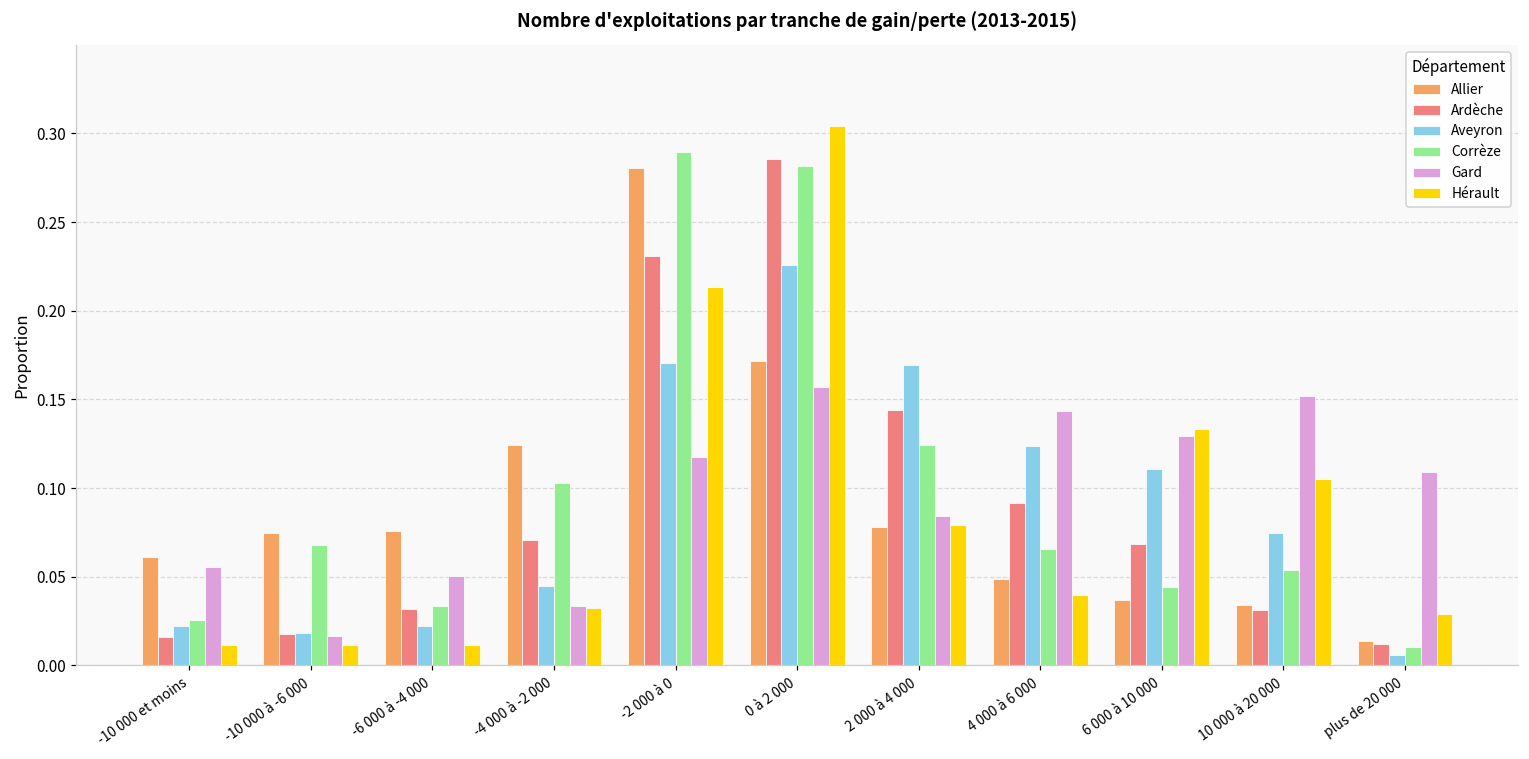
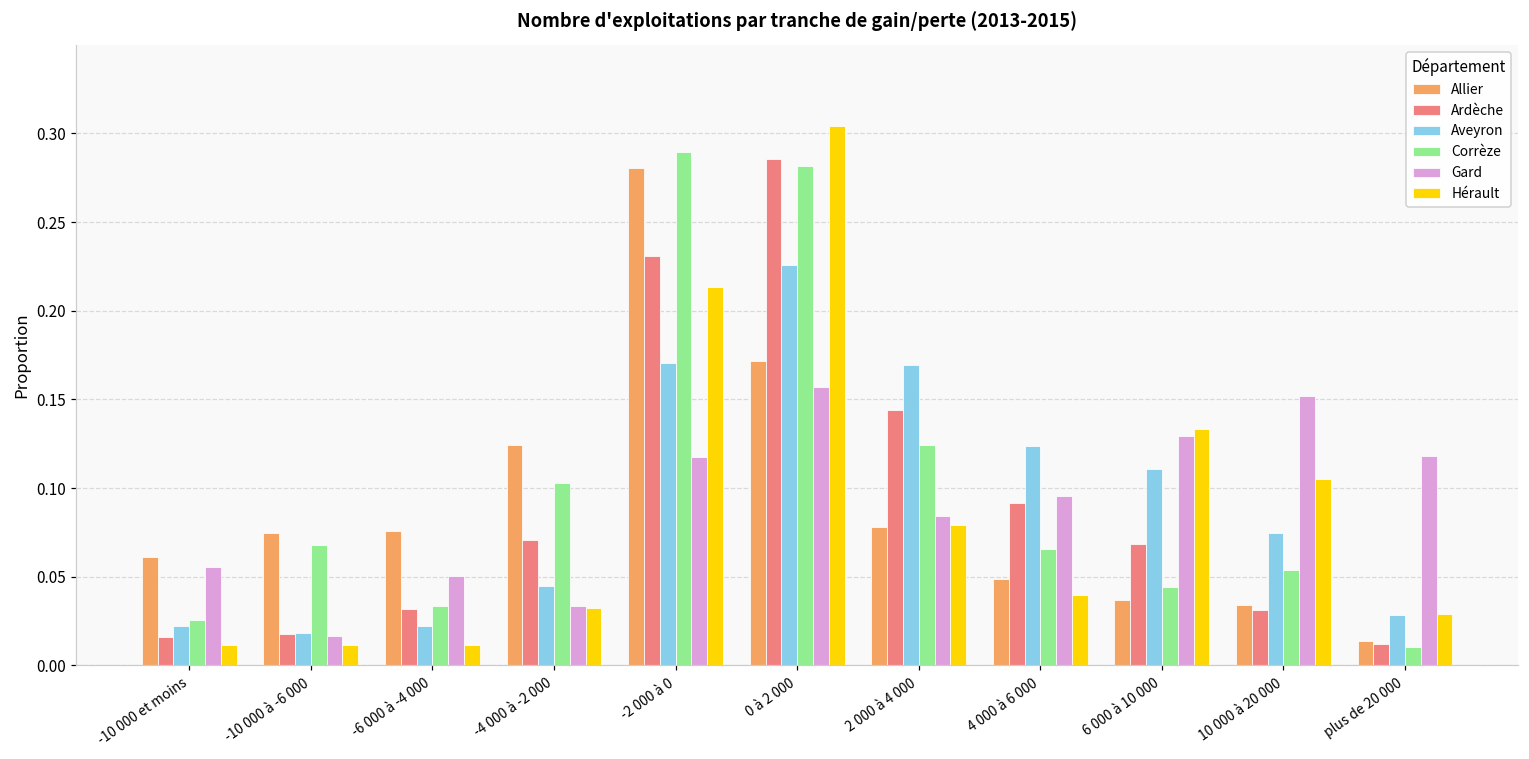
  {
    "Aveyron": {
      "-10 000 et moins": 0.023,
      "-10 000 à -6 000": 0.018,
      "-6 000 à -4 000": 0.022,
      "-4 000 à -2 000": 0.045,
      "-2 000 à 0": 0.170,
      "0 à 2 000": 0.226,
      "2 000 à 4 000": 0.169,
      "4 000 à 6 000": 0.124,
      "6 000 à 10 000": 0.111,
      "10 000 à 20 000": 0.075,
-     "plus de 20 000": 0.006
+     "plus de 20 000": 0.029
    },
    "Corrèze": {
      "-10 000 et moins": 0.026,
      "-10 000 à -6 000": 0.068,
      "-6 000 à -4 000": 0.034,
      "-4 000 à -2 000": 0.103,
      "-2 000 à 0": 0.290,
      "0 à 2 000": 0.281,
      "2 000 à 4 000": 0.124,
      "4 000 à 6 000": 0.066,
      "6 000 à 10 000": 0.044,
      "10 000 à 20 000": 0.054,
      "plus de 20 000": 0.010
    },
    "Gard": {
      "-10 000 et moins": 0.056,
      "-10 000 à -6 000": 0.017,
      "-6 000 à -4 000": 0.051,
      "-4 000 à -2 000": 0.034,
      "-2 000 à 0": 0.118,
      "0 à 2 000": 0.157,
      "2 000 à 4 000": 0.084,
-     "4 000 à 6 000": 0.143,
+     "4 000 à 6 000": 0.096,
      "6 000 à 10 000": 0.129,
      "10 000 à 20 000": 0.152,
-     "plus de 20 000": 0.109
+     "plus de 20 000": 0.118
    },
    "Hérault": {
      "-10 000 et moins": 0.012,
      "-10 000 à -6 000": 0.012,
      "-6 000 à -4 000": 0.012,
      "-4 000 à -2 000": 0.032,
      "-2 000 à 0": 0.213,
      "0 à 2 000": 0.304,
      "2 000 à 4 000": 0.079,
      "4 000 à 6 000": 0.040,
      "6 000 à 10 000": 0.133,
      "10 000 à 20 000": 0.105,
      "plus de 20 000": 0.029
    }
  }
